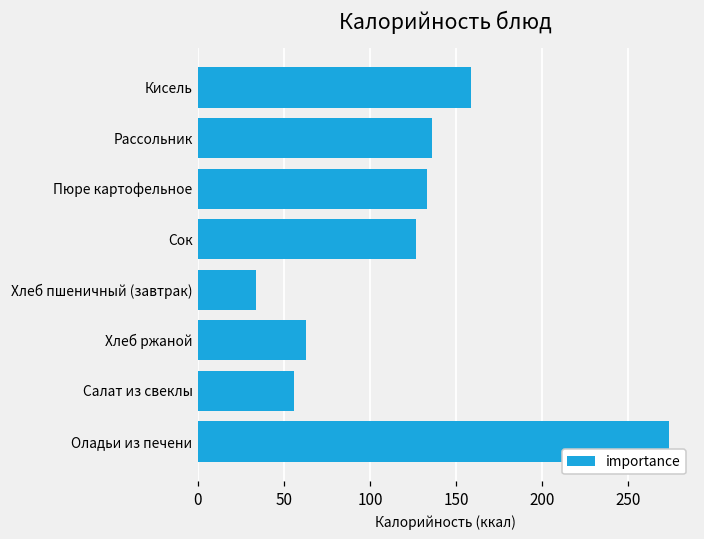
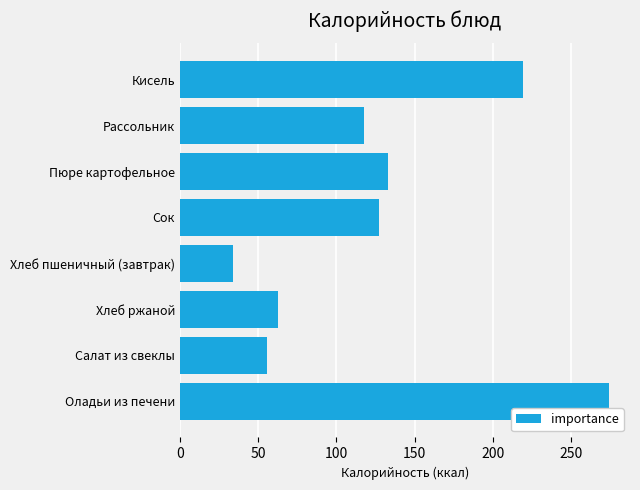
  {
-   "Кисель": 159,
-   "Рассольник": 136,
+   "Кисель": 219,
+   "Рассольник": 118,
    "Пюре картофельное": 133,
    "Сок": 127,
    "Хлеб пшеничный (завтрак)": 34,
    "Хлеб ржаной": 63,
    "Салат из свеклы": 56,
    "Оладьи из печени": 274
  }
